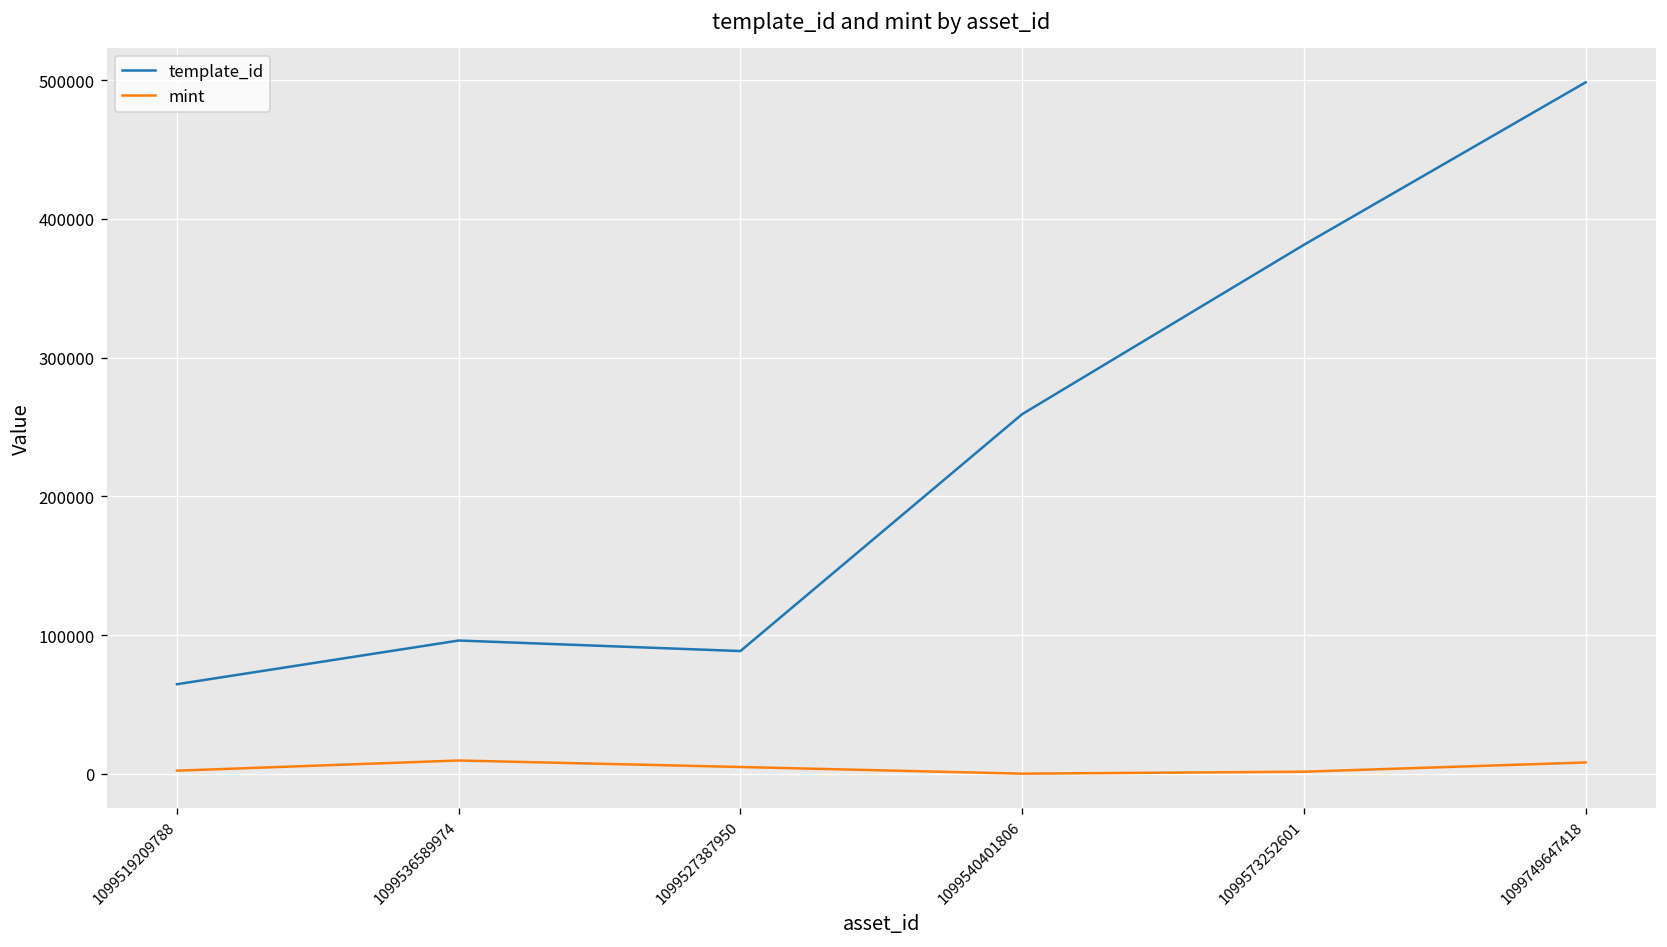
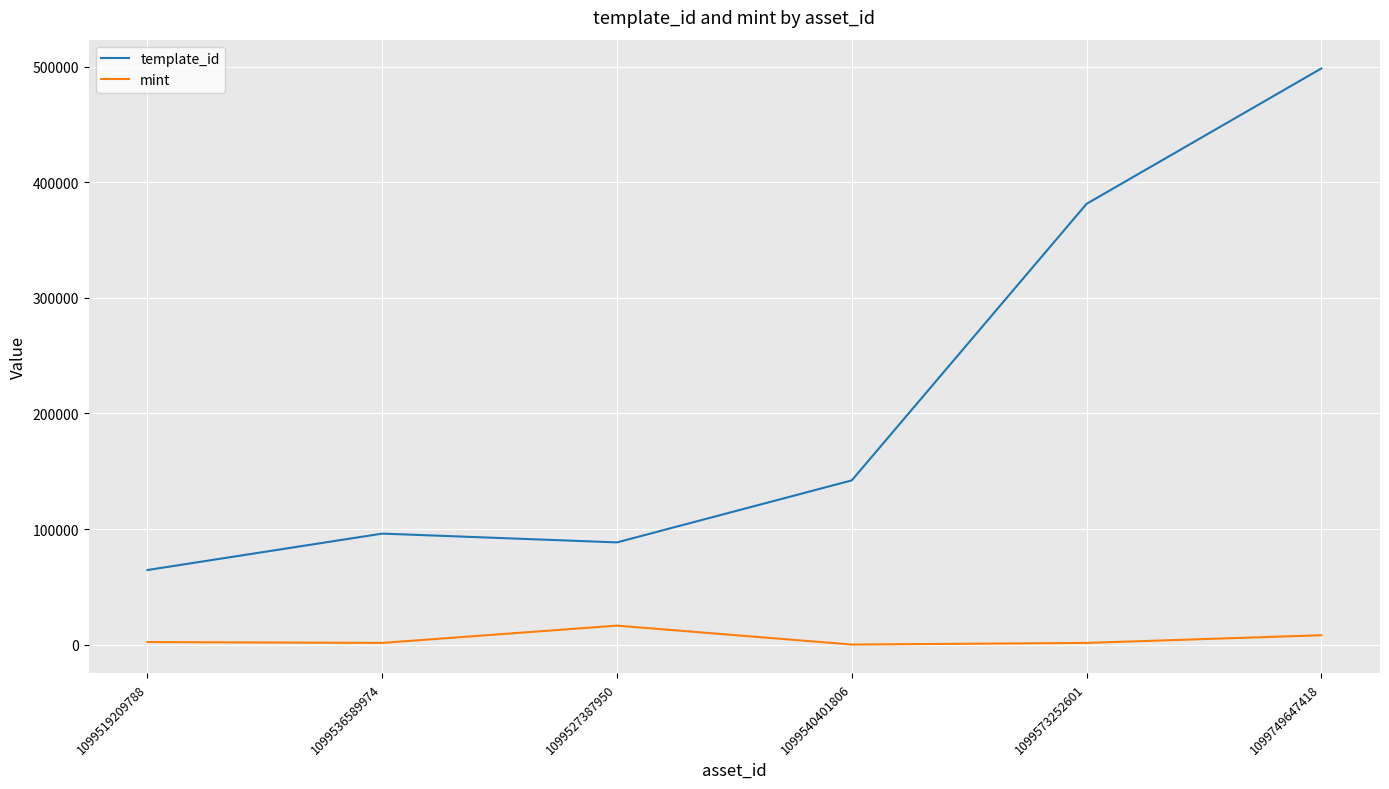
  {
    "template_id": {
      "1099519209788": 65000,
      "1099536589974": 96000,
      "1099527387950": 89000,
-     "1099540401806": 259000,
+     "1099540401806": 142000,
      "1099573252601": 381000,
      "1099749647418": 498000
    },
    "mint": {
      "1099519209788": 2000,
-     "1099536589974": 10000,
-     "1099527387950": 5000,
+     "1099536589974": 2000,
+     "1099527387950": 17000,
      "1099540401806": 0,
      "1099573252601": 2000,
      "1099749647418": 8000
    }
  }
